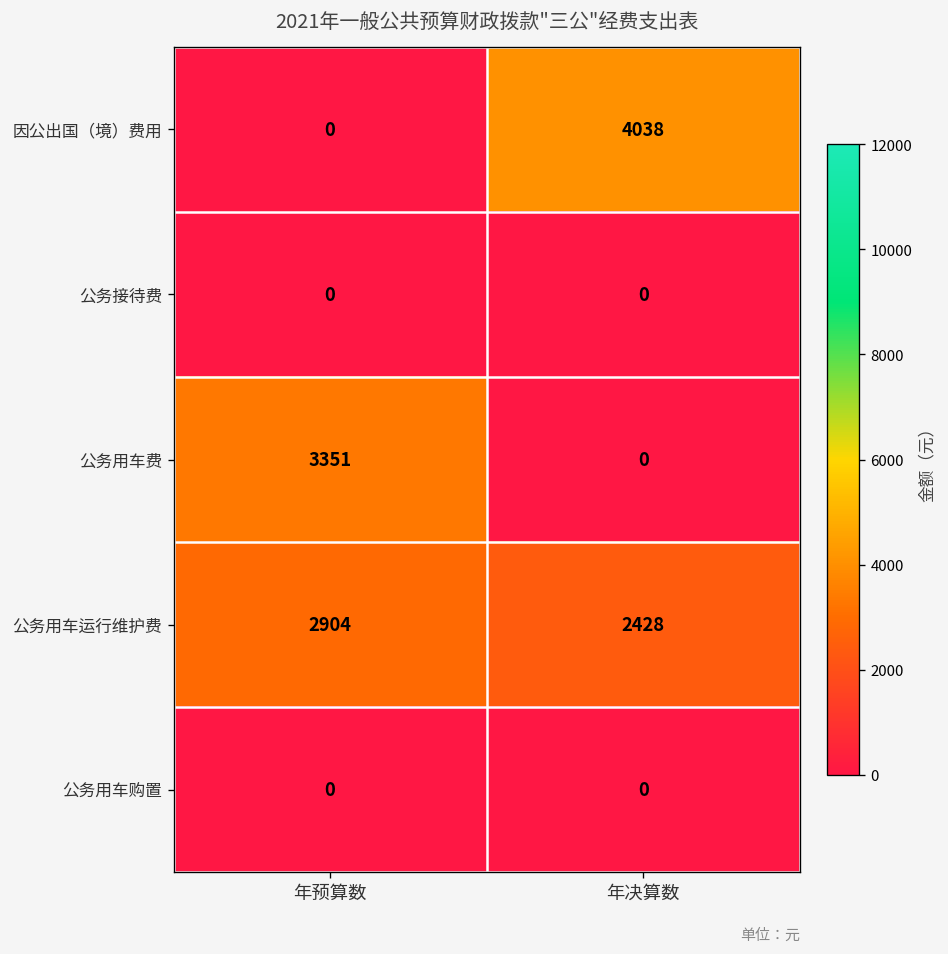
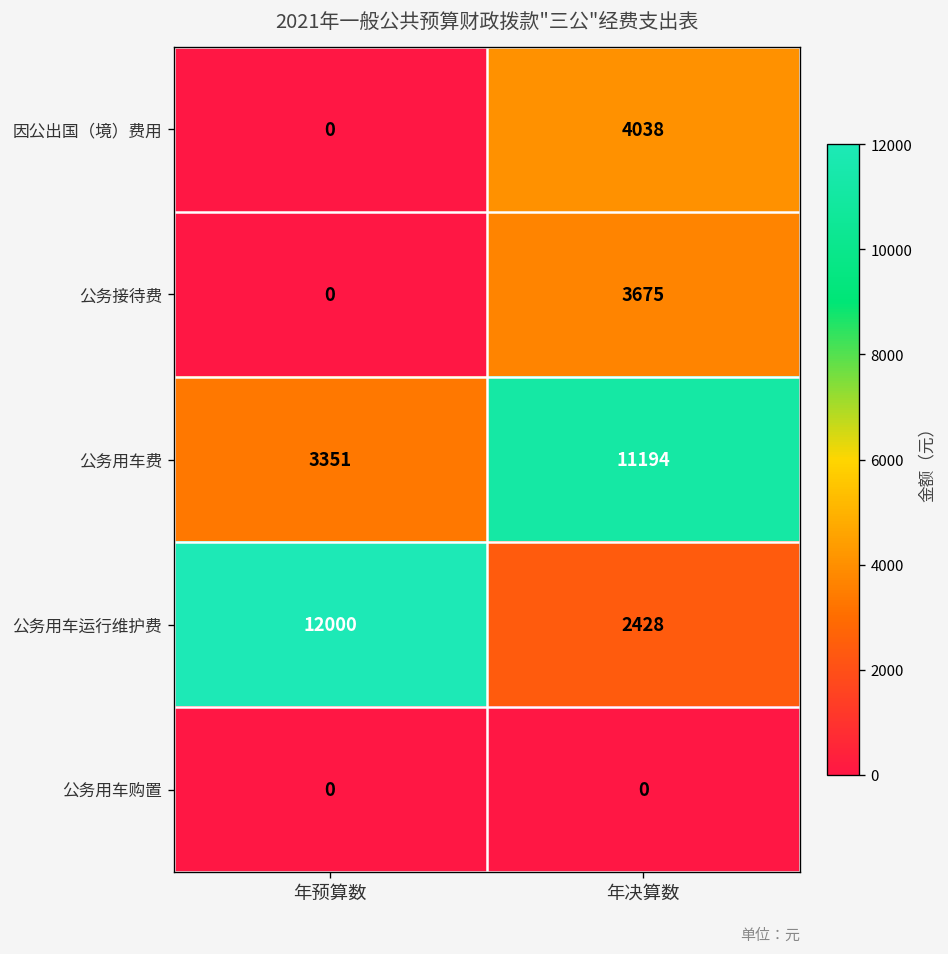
  {
    "因公出国（境）费用": {
      "年预算数": 0,
      "年决算数": 4038
    },
    "公务接待费": {
      "年预算数": 0,
-     "年决算数": 0
+     "年决算数": 3675
    },
    "公务用车费": {
      "年预算数": 3351,
-     "年决算数": 0
+     "年决算数": 11194
    },
    "公务用车运行维护费": {
-     "年预算数": 2904,
+     "年预算数": 12000,
      "年决算数": 2428
    },
    "公务用车购置": {
      "年预算数": 0,
      "年决算数": 0
    }
  }
